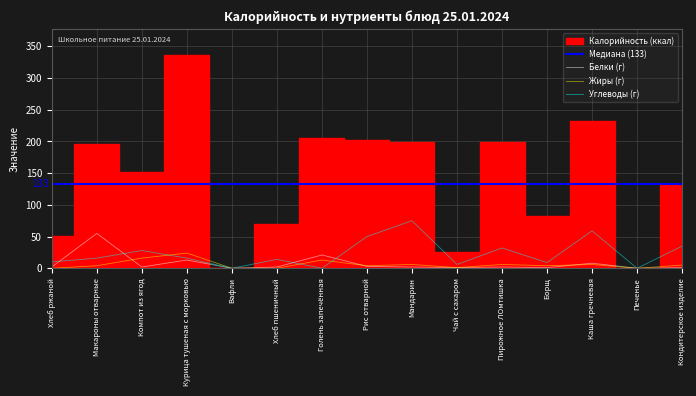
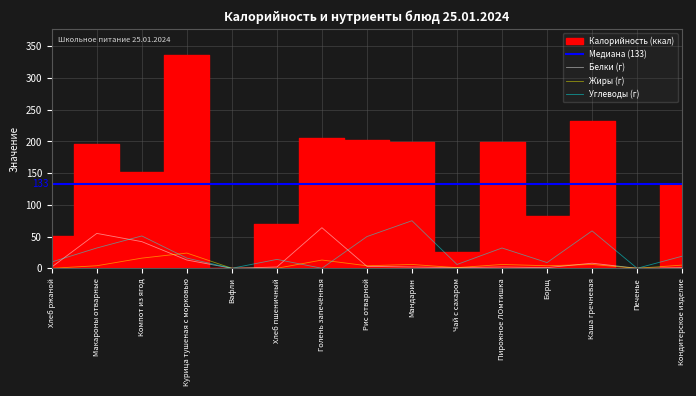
  {
    "Белки (г)": {
      "Макароны отварные": 60,
-     "Компот из ягод": 0,
-     "Голень запечённая": 20,
+     "Компот из ягод": 40,
+     "Голень запечённая": 60,
      "Кондитерское изделие": 0
    },
    "Жиры (г)": {
      "Макароны отварные": 0,
      "Компот из ягод": 20,
      "Курица тушеная с морковью": 20,
      "Голень запечённая": 10,
      "Кондитерское изделие": 10
    },
    "Углеводы (г)": {
      "Хлеб ржаной": 10,
-     "Макароны отварные": 20,
-     "Компот из ягод": 30,
+     "Макароны отварные": 30,
+     "Компот из ягод": 50,
      "Хлеб пшеничный": 10,
      "Голень запечённая": 0,
      "Рис отварной": 50,
      "Мандарин": 80,
      "Чай с сахаром": 10,
      "Пирожное ЛОмтишка": 30,
      "Борщ": 10,
      "Каша гречневая": 60,
-     "Кондитерское изделие": 40
+     "Кондитерское изделие": 20
    }
  }
